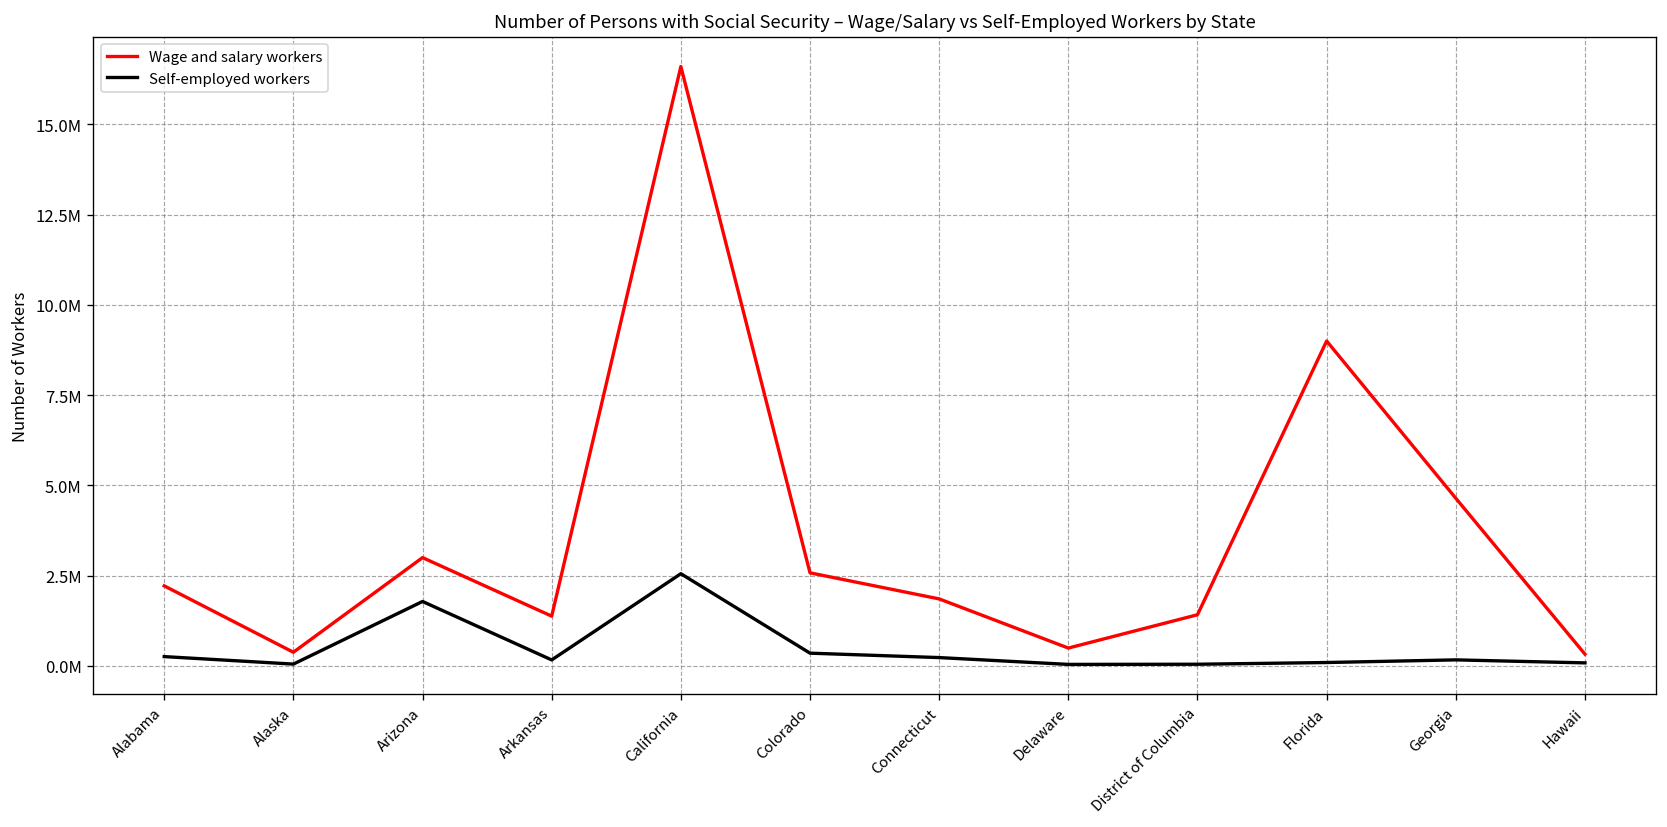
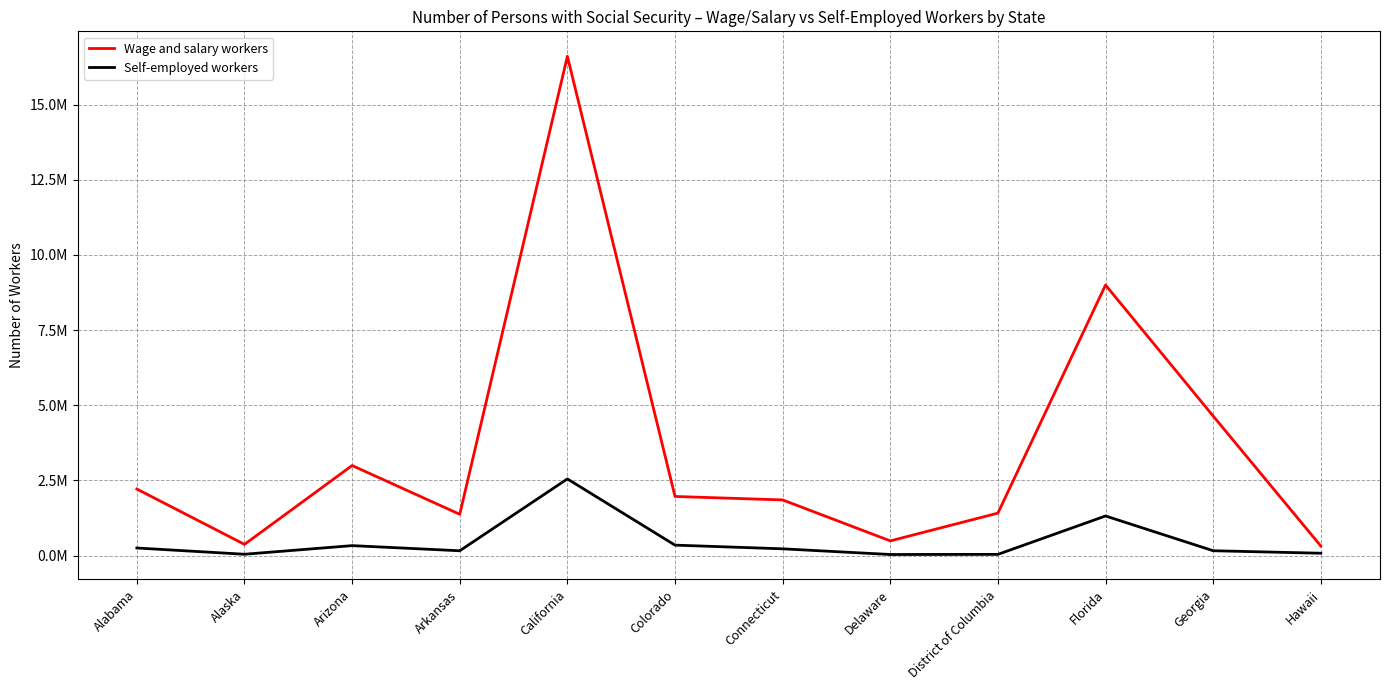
  {
    "Wage and salary workers": {
      "Alabama": 2200000,
      "Alaska": 400000,
      "Arizona": 3000000,
      "Arkansas": 1400000,
      "California": 16600000,
-     "Colorado": 2600000,
+     "Colorado": 2000000,
      "Connecticut": 1900000,
      "Delaware": 500000,
      "District of Columbia": 1400000,
      "Florida": 9000000,
      "Georgia": 4600000,
      "Hawaii": 300000
    },
    "Self-employed workers": {
      "Alabama": 300000,
      "Alaska": 0,
-     "Arizona": 1800000,
+     "Arizona": 300000,
      "Arkansas": 200000,
      "California": 2600000,
      "Colorado": 400000,
      "Connecticut": 200000,
      "Delaware": 0,
      "District of Columbia": 0,
-     "Florida": 100000,
+     "Florida": 1300000,
      "Georgia": 200000,
      "Hawaii": 100000
    }
  }
